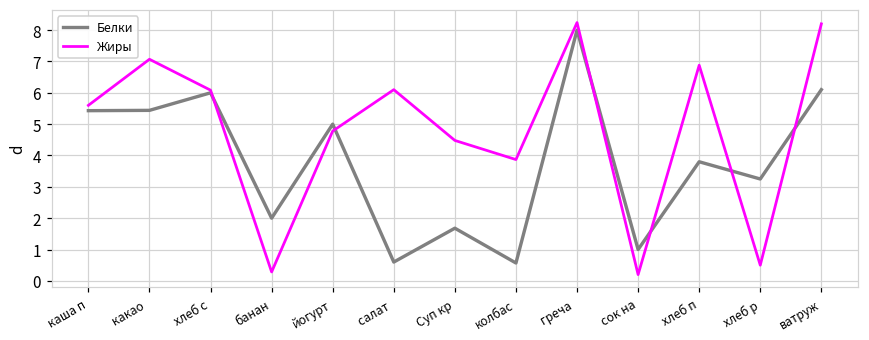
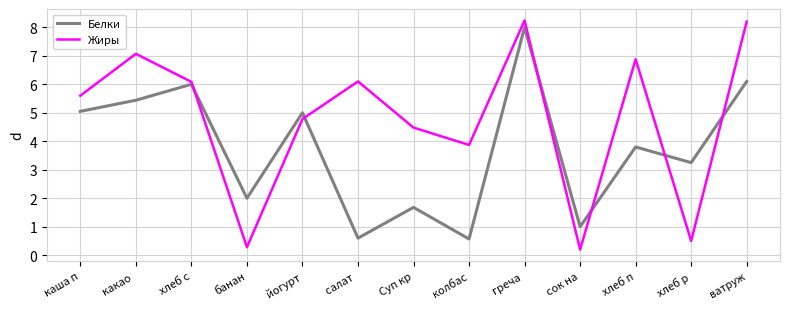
  {
    "Белки": {
-     "каша п": 5.4,
+     "каша п": 5.1,
      "какао": 5.4,
      "банан": 2.0,
      "йогурт": 5.0,
      "салат": 0.6,
      "Суп кр": 1.7,
      "колбас": 0.6,
      "греча": 8.0,
      "сок на": 1.0,
      "хлеб п": 3.8,
      "хлеб р": 3.3,
      "ватруж": 6.1
    },
    "Жиры": {
      "каша п": 5.6,
      "какао": 7.1,
      "банан": 0.3,
      "йогурт": 4.8,
      "салат": 6.1,
      "Суп кр": 4.5,
      "колбас": 3.9,
      "греча": 8.2,
      "сок на": 0.2,
      "хлеб п": 6.9,
      "хлеб р": 0.5,
      "ватруж": 8.2
    }
  }
